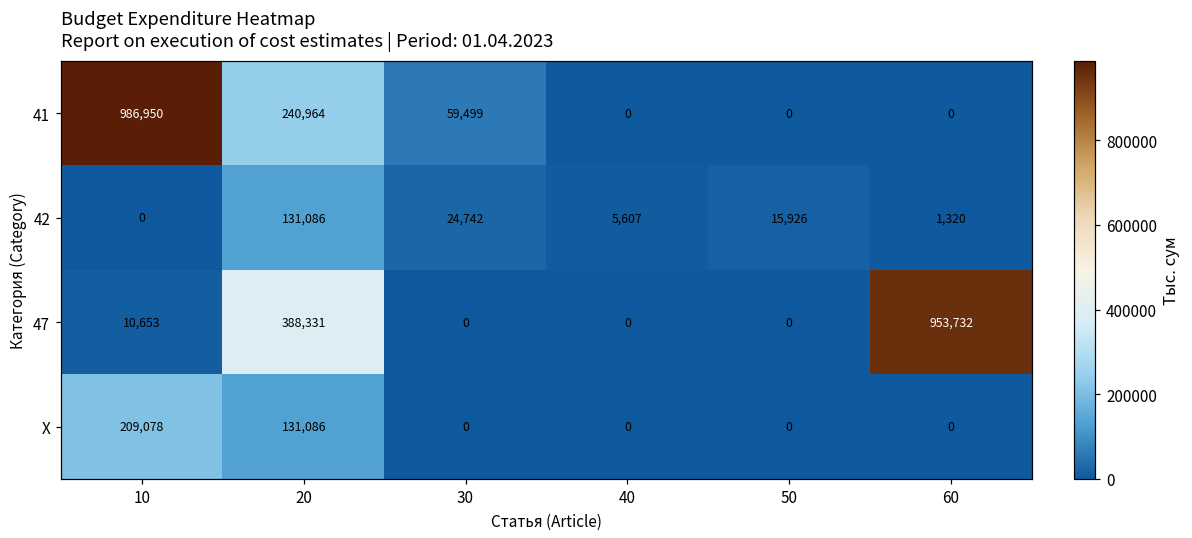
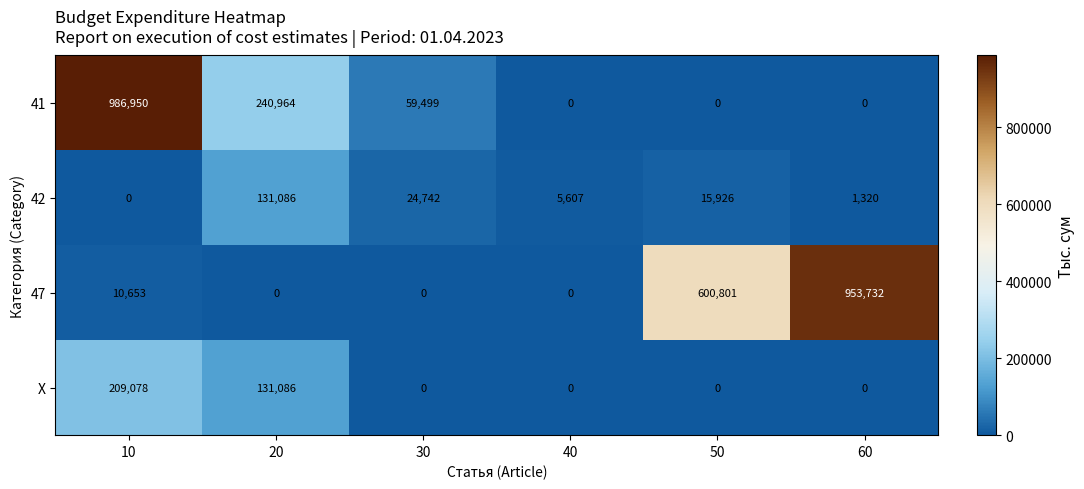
  {
    "41": {
      "10": "986,950",
      "20": "240,964",
      "30": "59,499",
      "40": "0",
      "50": "0",
      "60": "0"
    },
    "42": {
      "10": "0",
      "20": "131,086",
      "30": "24,742",
      "40": "5,607",
      "50": "15,926",
      "60": "1,320"
    },
    "47": {
      "10": "10,653",
-     "20": "388,331",
+     "20": "0",
      "30": "0",
      "40": "0",
-     "50": "0",
+     "50": "600,801",
      "60": "953,732"
    },
    "X": {
      "10": "209,078",
      "20": "131,086",
      "30": "0",
      "40": "0",
      "50": "0",
      "60": "0"
    }
  }
